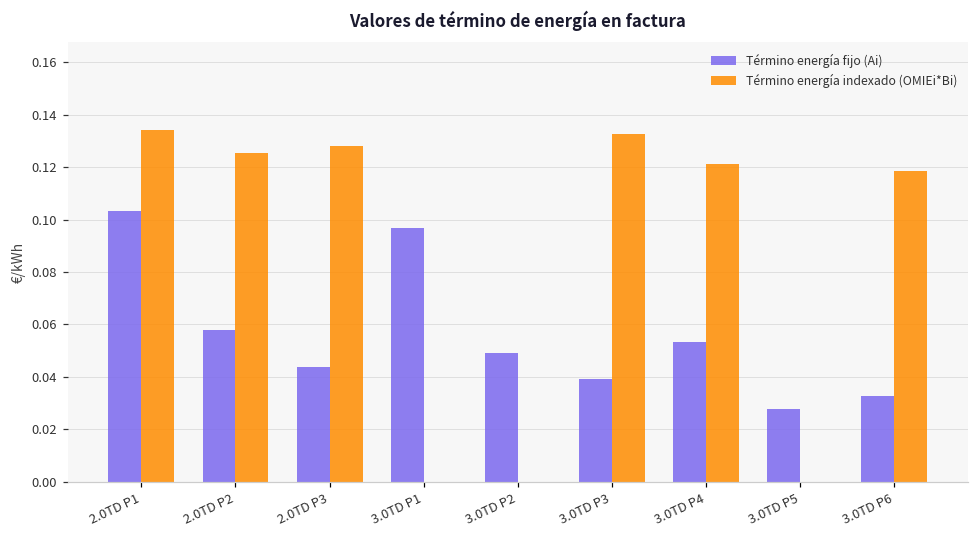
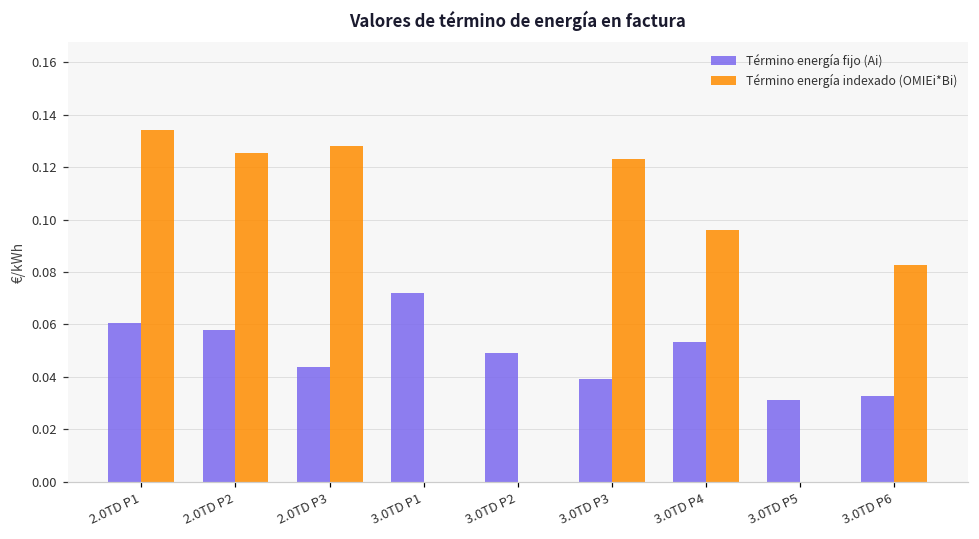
  {
    "Término energía fijo (Ai)": {
-     "2.0TD P1": 0.103,
+     "2.0TD P1": 0.061,
      "2.0TD P2": 0.058,
      "2.0TD P3": 0.044,
-     "3.0TD P1": 0.097,
+     "3.0TD P1": 0.072,
      "3.0TD P2": 0.049,
      "3.0TD P3": 0.039,
      "3.0TD P4": 0.053,
-     "3.0TD P5": 0.028,
+     "3.0TD P5": 0.031,
      "3.0TD P6": 0.033
    },
    "Término energía indexado (OMIEi*Bi)": {
      "2.0TD P1": 0.134,
      "2.0TD P2": 0.125,
      "2.0TD P3": 0.128,
      "3.0TD P1": 0.000,
      "3.0TD P2": 0.000,
-     "3.0TD P3": 0.133,
-     "3.0TD P4": 0.121,
+     "3.0TD P3": 0.123,
+     "3.0TD P4": 0.096,
      "3.0TD P5": 0.000,
-     "3.0TD P6": 0.119
+     "3.0TD P6": 0.083
    }
  }
